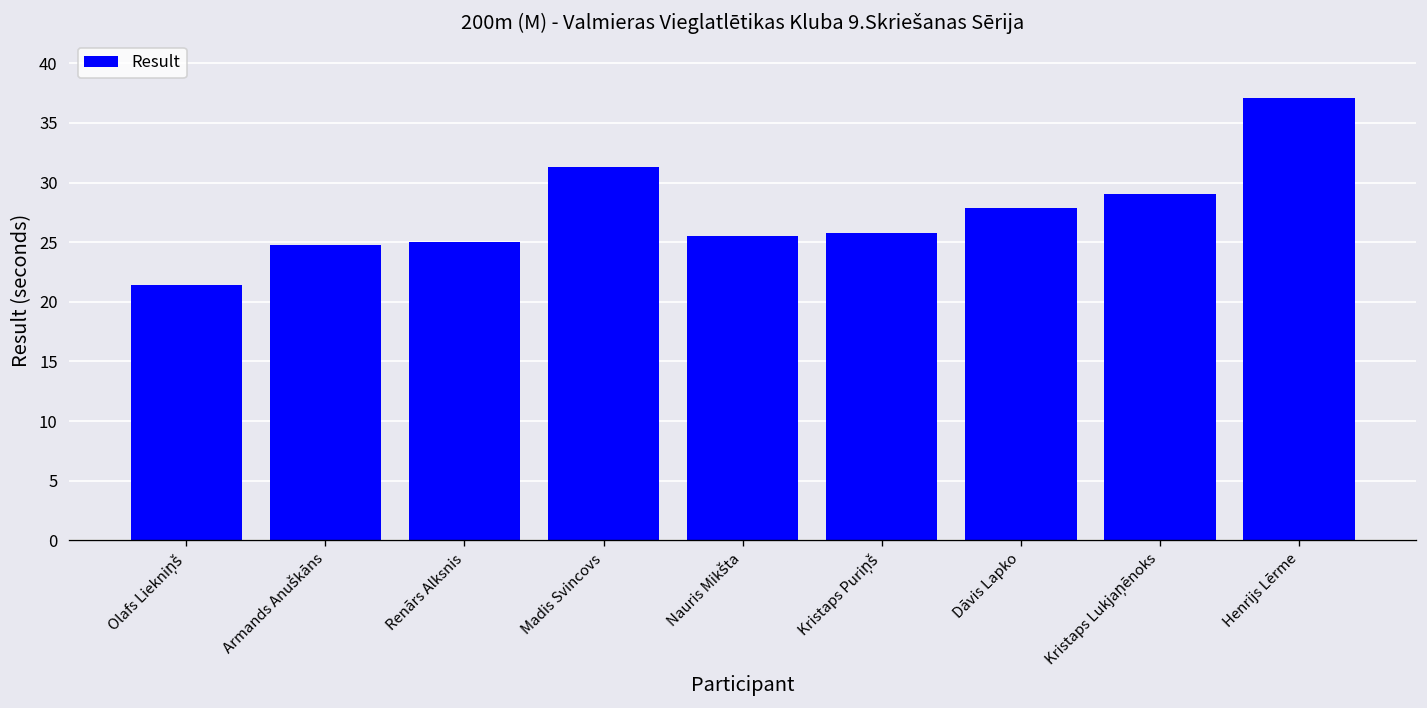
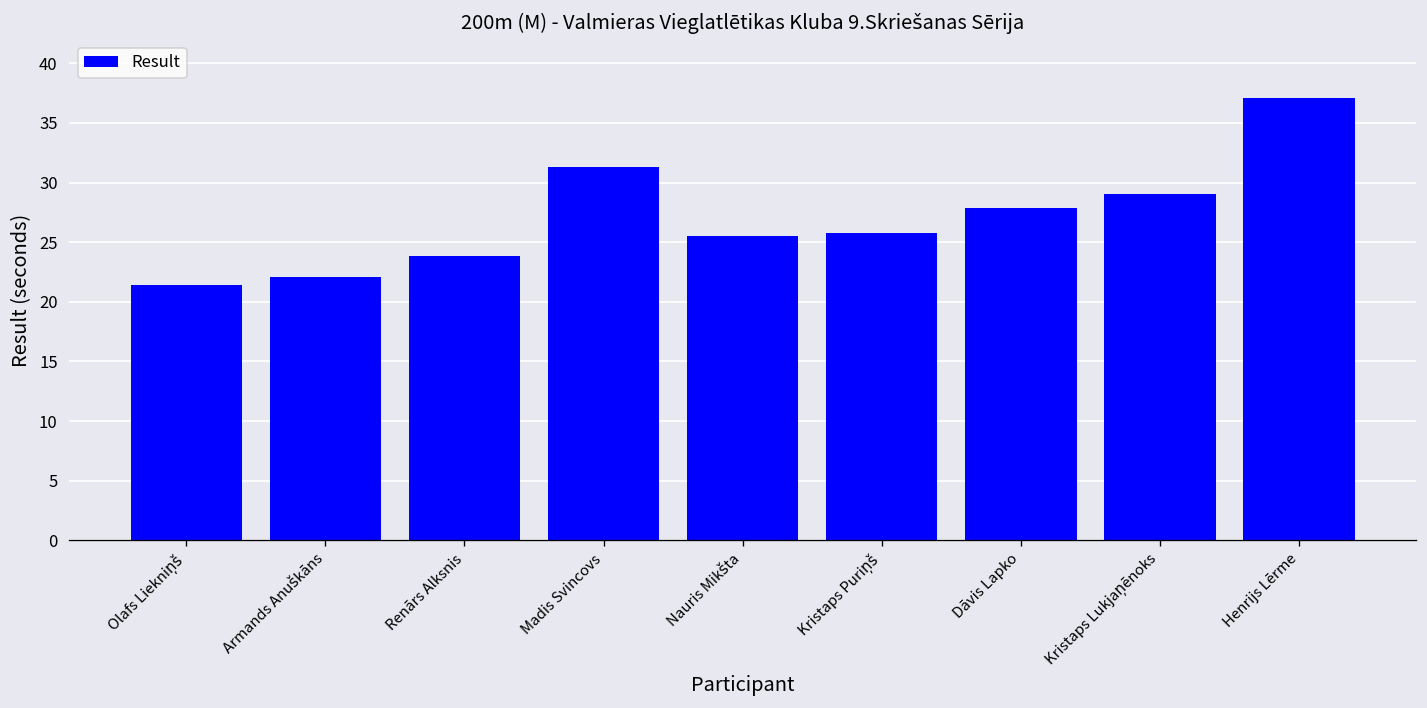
  {
    "Olafs Liekniņš": 21,
-   "Armands Anuškāns": 25,
-   "Renārs Alksnis": 25,
+   "Armands Anuškāns": 22,
+   "Renārs Alksnis": 24,
    "Madis Svincovs": 31,
    "Nauris Mikšta": 26,
    "Kristaps Puriņš": 26,
    "Dāvis Lapko": 28,
    "Kristaps Lukjaņēnoks": 29,
    "Henrijs Lērme": 37
  }
